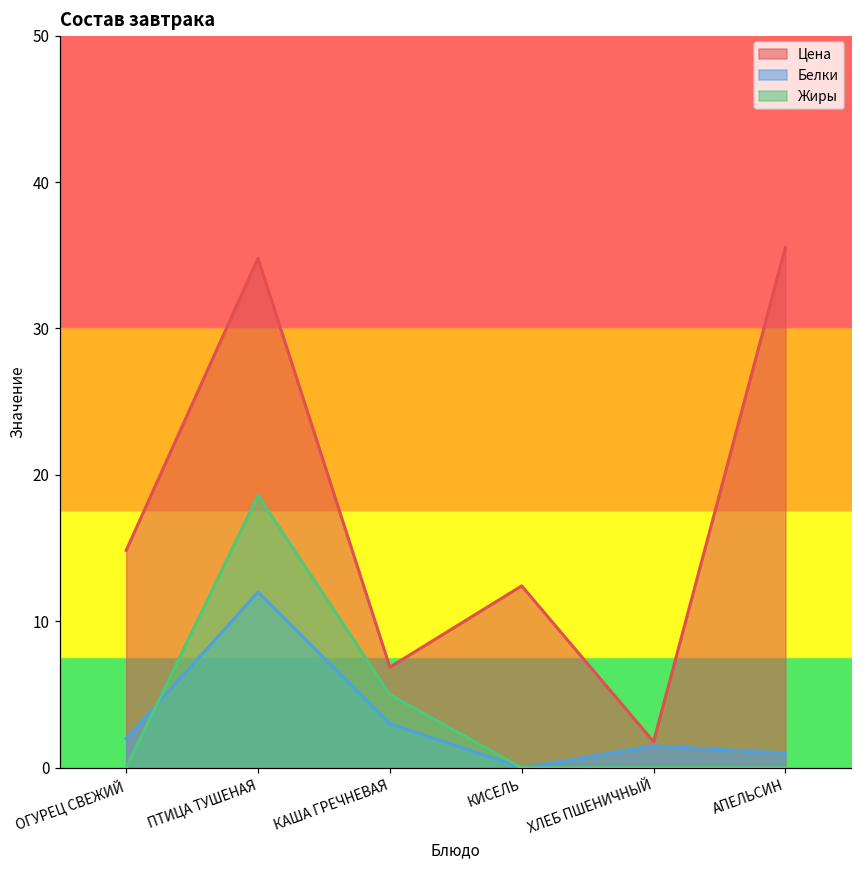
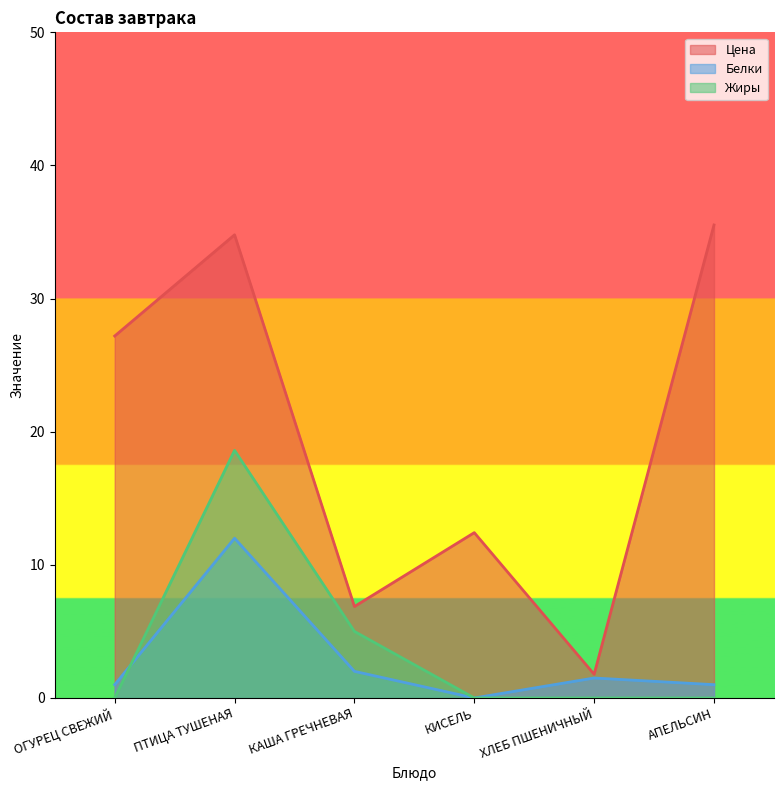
  {
    "Цена": {
-     "ОГУРЕЦ СВЕЖИЙ": 14.8,
+     "ОГУРЕЦ СВЕЖИЙ": 27.2,
      "ПТИЦА ТУШЕНАЯ": 34.8,
      "КАША ГРЕЧНЕВАЯ": 6.9,
      "КИСЕЛЬ": 12.4,
      "ХЛЕБ ПШЕНИЧНЫЙ": 1.8,
      "АПЕЛЬСИН": 35.5
    },
    "Белки": {
-     "ОГУРЕЦ СВЕЖИЙ": 2,
+     "ОГУРЕЦ СВЕЖИЙ": 1,
      "ПТИЦА ТУШЕНАЯ": 12,
-     "КАША ГРЕЧНЕВАЯ": 3,
+     "КАША ГРЕЧНЕВАЯ": 2,
      "ХЛЕБ ПШЕНИЧНЫЙ": 1.5,
      "АПЕЛЬСИН": 1
    },
    "Жиры": {
      "ОГУРЕЦ СВЕЖИЙ": 0.0,
      "ПТИЦА ТУШЕНАЯ": 18.6,
      "КАША ГРЕЧНЕВАЯ": 5.0,
      "ХЛЕБ ПШЕНИЧНЫЙ": 0.0,
      "АПЕЛЬСИН": 0.0
    }
  }
